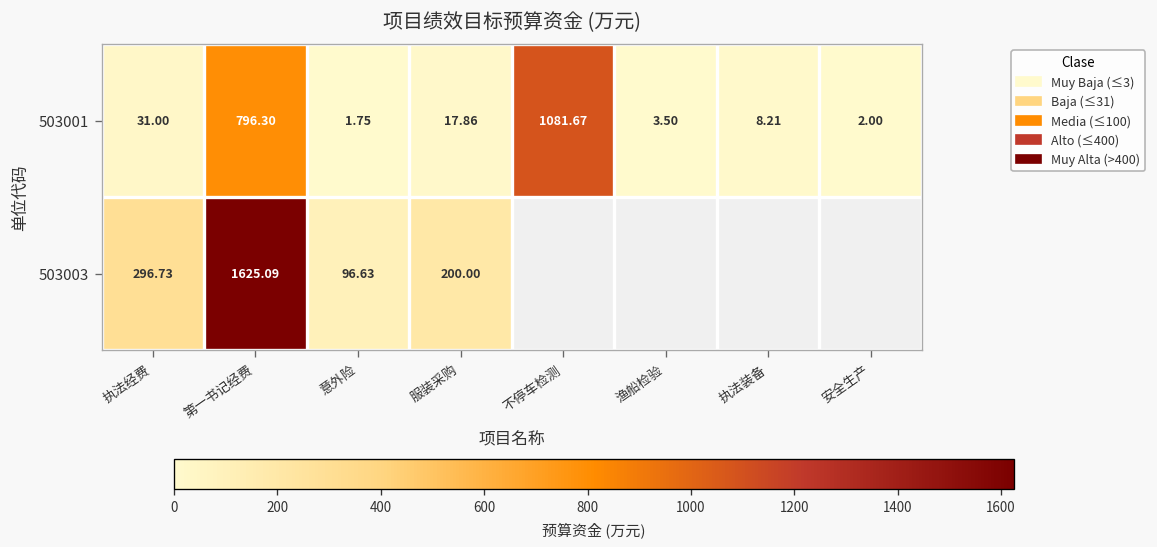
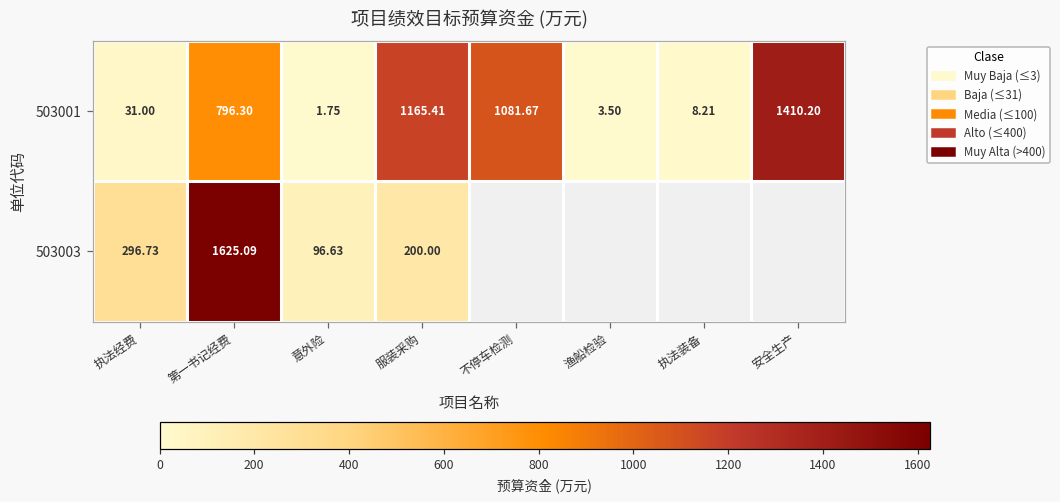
  {
    "503001": {
      "执法经费": 31.00,
      "第一书记经费": 796.30,
      "意外险": 1.75,
-     "服装采购": 17.86,
+     "服装采购": 1165.41,
      "不停车检测": 1081.67,
      "渔船检验": 3.50,
      "执法装备": 8.21,
-     "安全生产": 2.00
+     "安全生产": 1410.20
    },
    "503003": {
      "执法经费": 296.73,
      "第一书记经费": 1625.09,
      "意外险": 96.63,
      "服装采购": 200.00
    }
  }
